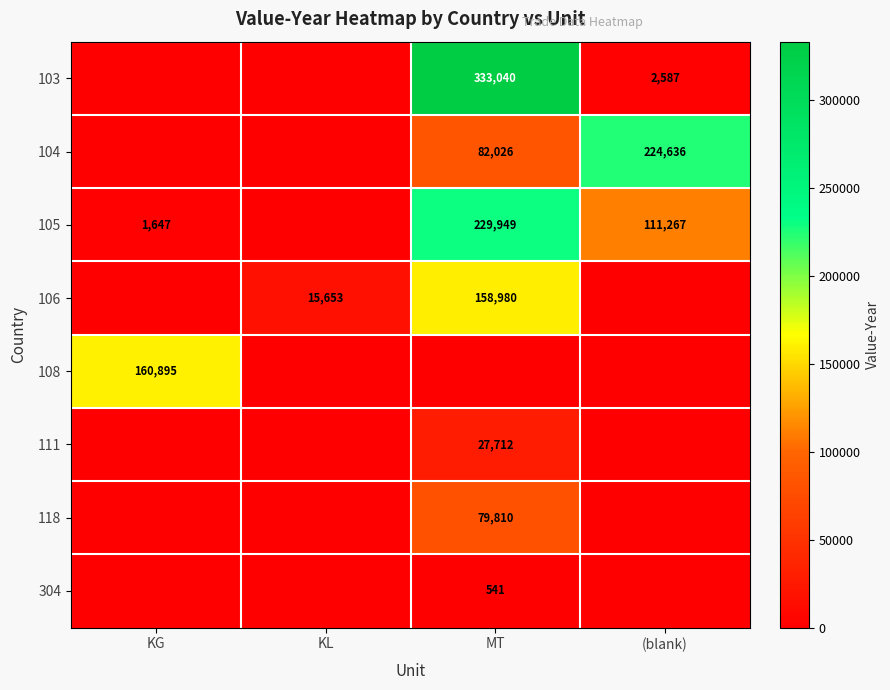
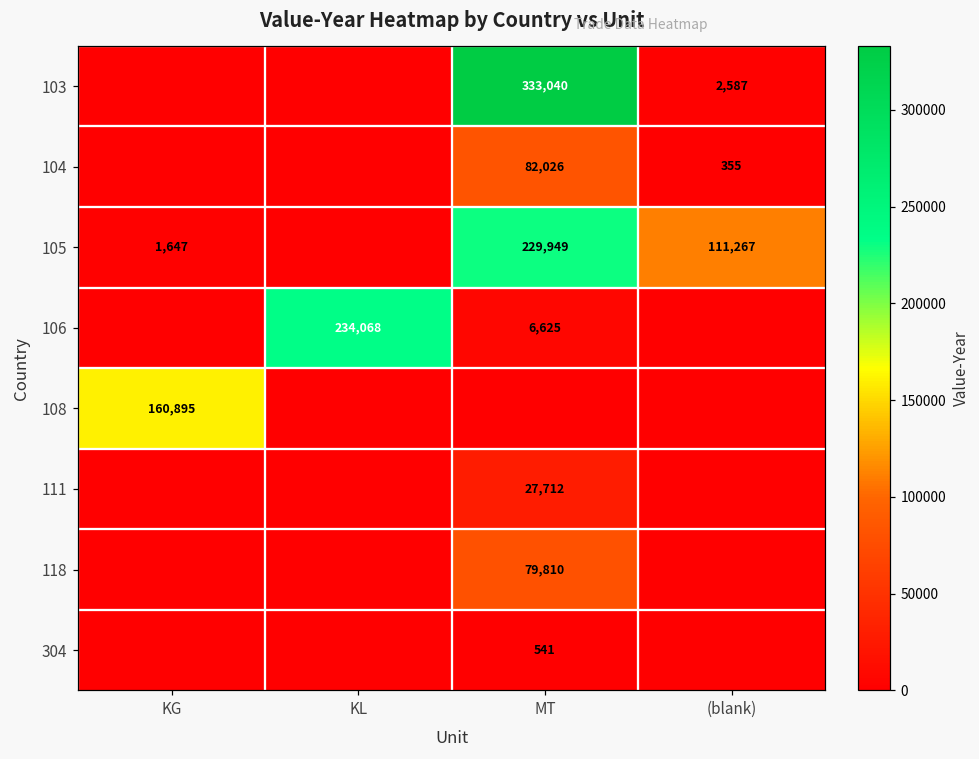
  {
    "103": {
      "MT": "333,040",
      "(blank)": "2,587"
    },
    "104": {
      "MT": "82,026",
-     "(blank)": "224,636"
+     "(blank)": "355"
    },
    "105": {
      "KG": "1,647",
      "MT": "229,949",
      "(blank)": "111,267"
    },
    "106": {
-     "KL": "15,653",
-     "MT": "158,980"
+     "KL": "234,068",
+     "MT": "6,625"
    },
    "108": {
      "KG": "160,895"
    },
    "111": {
      "MT": "27,712"
    },
    "118": {
      "MT": "79,810"
    },
    "304": {
      "MT": "541"
    }
  }
